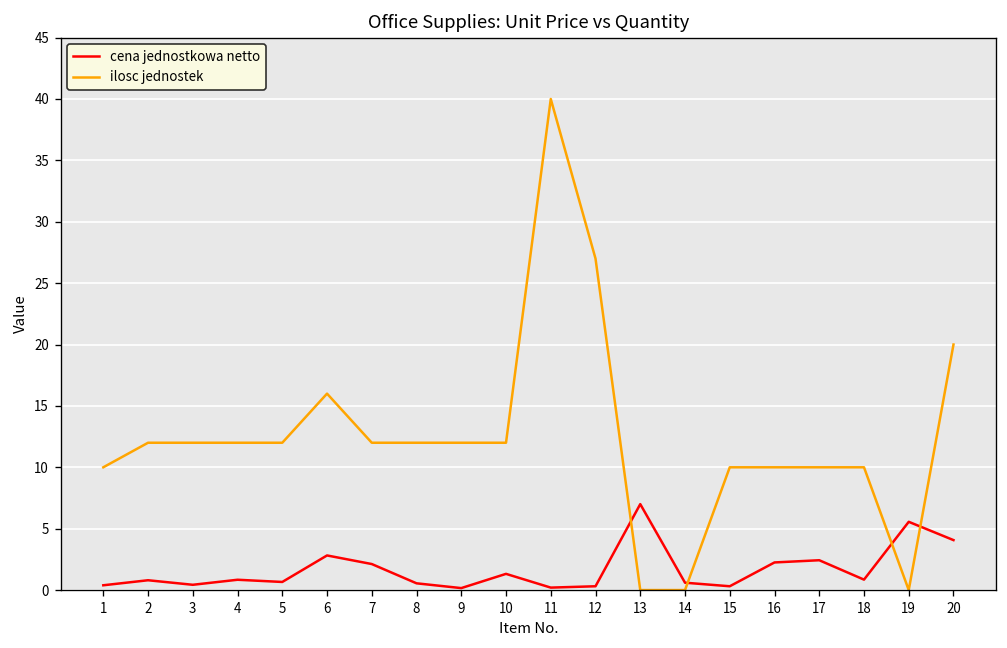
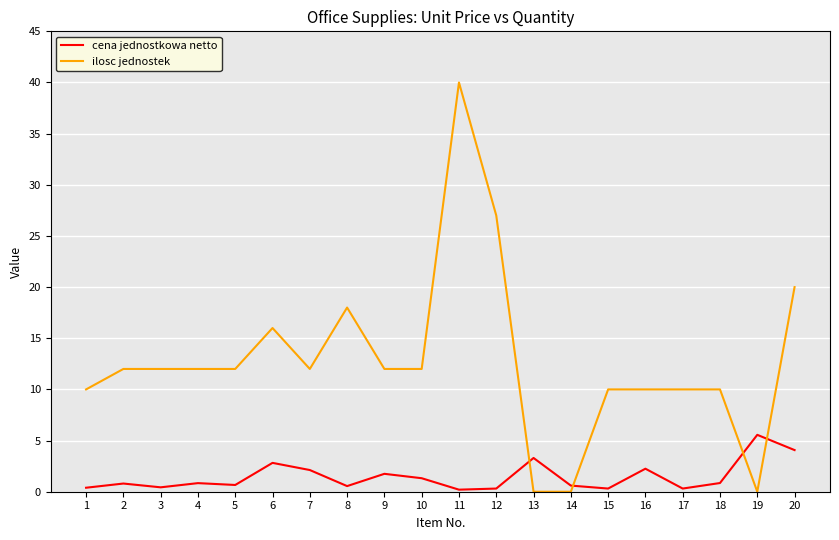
  {
    "cena jednostkowa netto": {
      "1": 0.4,
      "2": 0.8,
      "3": 0.4,
      "4": 0.8,
      "5": 0.7,
      "6": 2.8,
      "7": 2.1,
      "8": 0.6,
-     "9": 0.2,
+     "9": 1.8,
      "10": 1.3,
      "11": 0.2,
      "12": 0.3,
-     "13": 7.0,
+     "13": 3.3,
      "14": 0.6,
      "15": 0.3,
      "16": 2.3,
-     "17": 2.4,
+     "17": 0.3,
      "18": 0.9,
      "19": 5.6,
      "20": 4.1
    },
    "ilosc jednostek": {
      "1": 10,
      "2": 12,
      "3": 12,
      "4": 12,
      "5": 12,
      "6": 16,
      "7": 12,
-     "8": 12,
+     "8": 18,
      "9": 12,
      "10": 12,
      "11": 40,
      "12": 27,
      "13": 0,
      "14": 0,
      "15": 10,
      "16": 10,
      "17": 10,
      "18": 10,
      "19": 0,
      "20": 20
    }
  }
